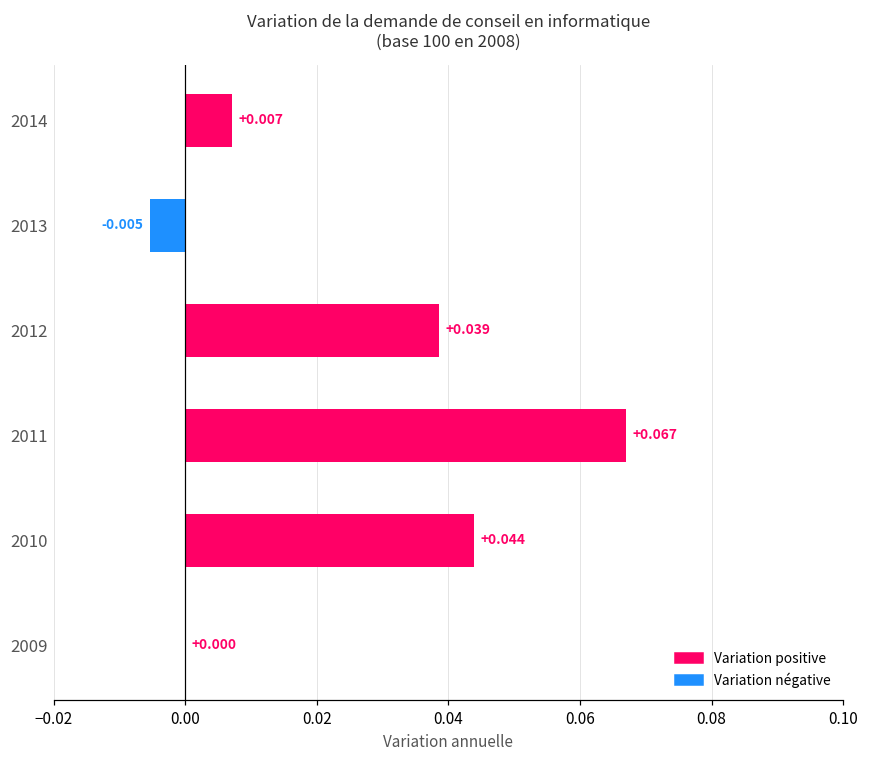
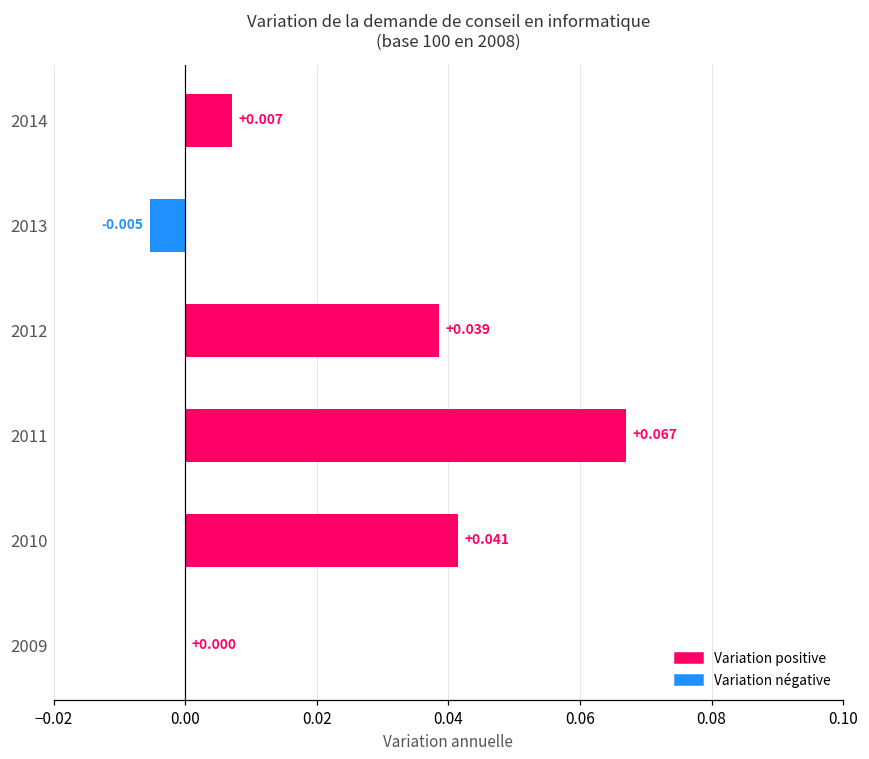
  {
    "2014": "+0.007",
    "2013": "-0.005",
    "2012": "+0.039",
    "2011": "+0.067",
-   "2010": "+0.044",
+   "2010": "+0.041",
    "2009": "+0.000"
  }
